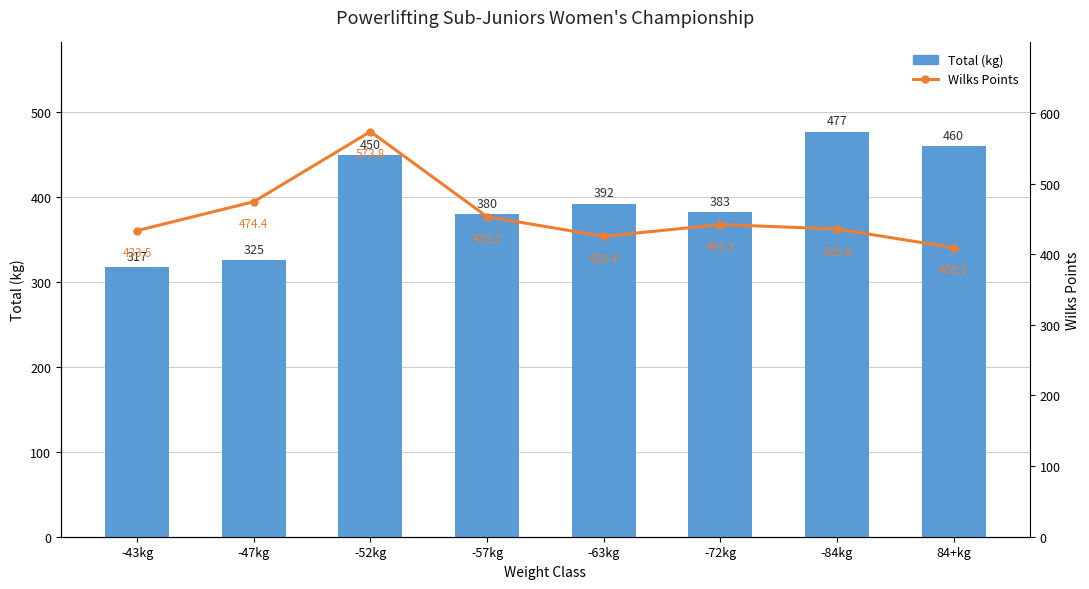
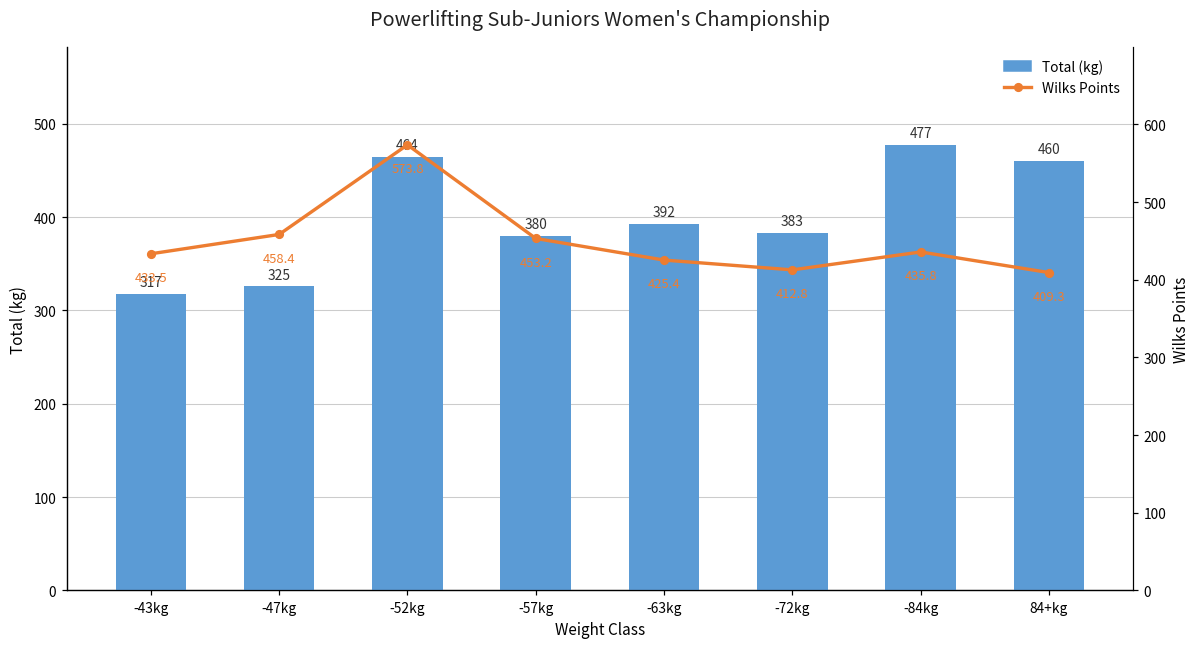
  {
    "Total (kg)": {
-     "-52kg": 450,
+     "-52kg": 464,
      "-57kg": 380,
      "-63kg": 392,
      "-72kg": 383,
      "-84kg": 477,
      "84+kg": 460
    },
    "Wilks Points": {
-     "-47kg": 474.4,
+     "-47kg": 458.4,
      "-52kg": 573.8,
      "-57kg": 453.2,
      "-63kg": 425.4,
-     "-72kg": 442.1,
+     "-72kg": 412.8,
      "-84kg": 435.8,
      "84+kg": 409.3
    }
  }
